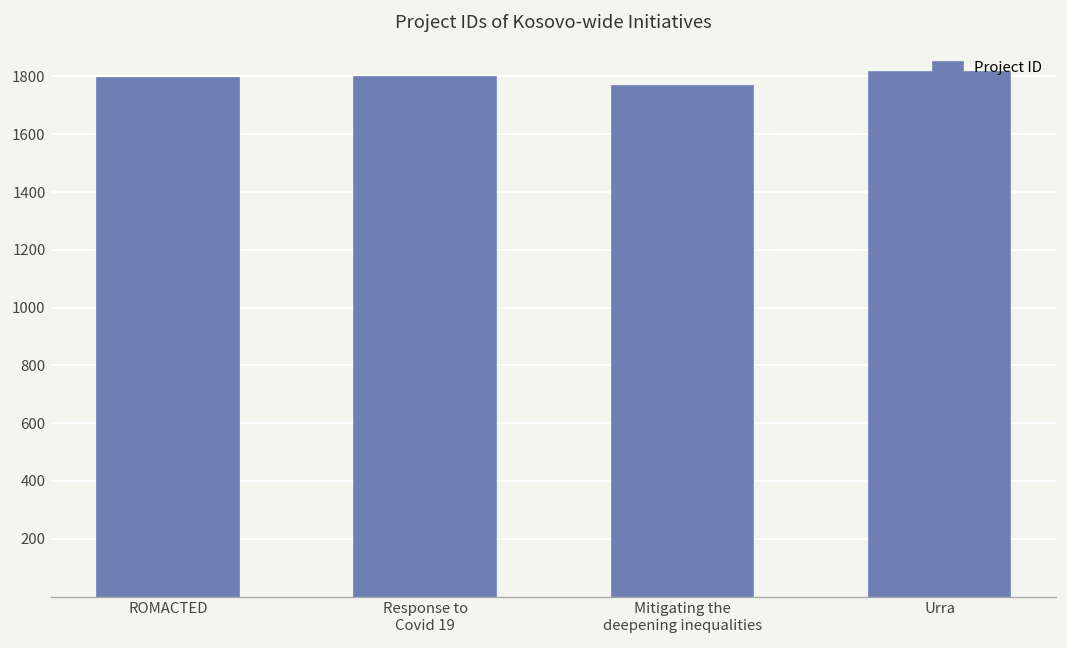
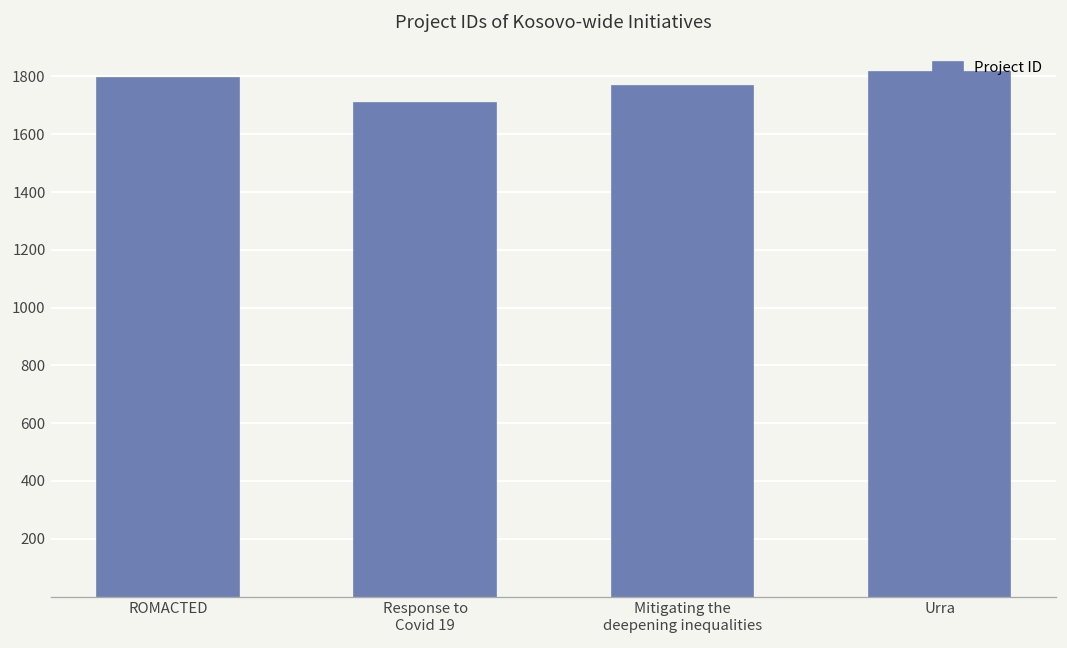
  {
    "ROMACTED": 1800,
-   "Response to Covid 19": 1800,
+   "Response to Covid 19": 1710,
    "Mitigating the deepening inequalities": 1770,
    "Urra": 1810
  }
